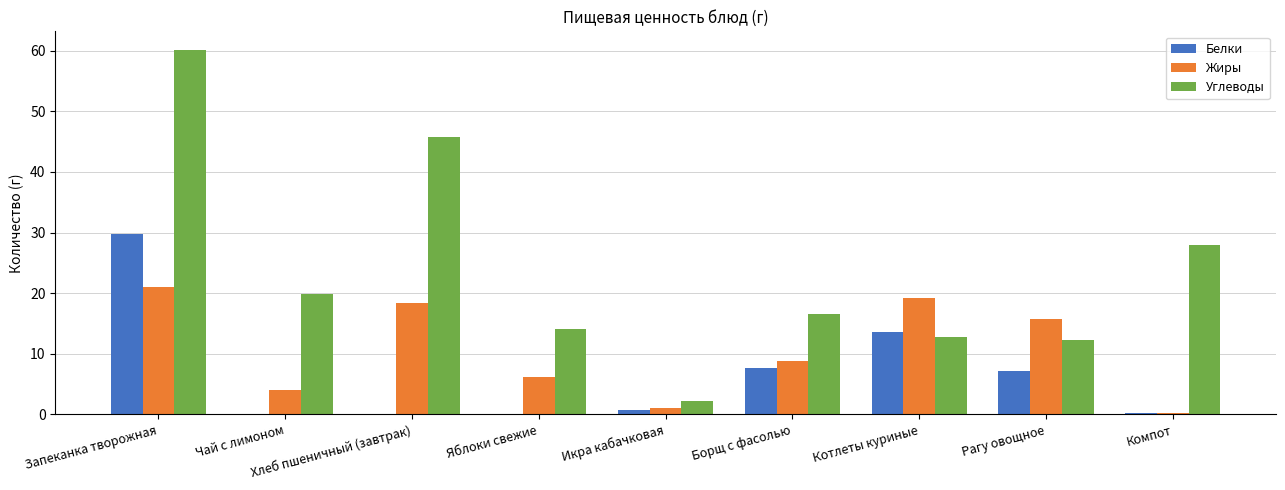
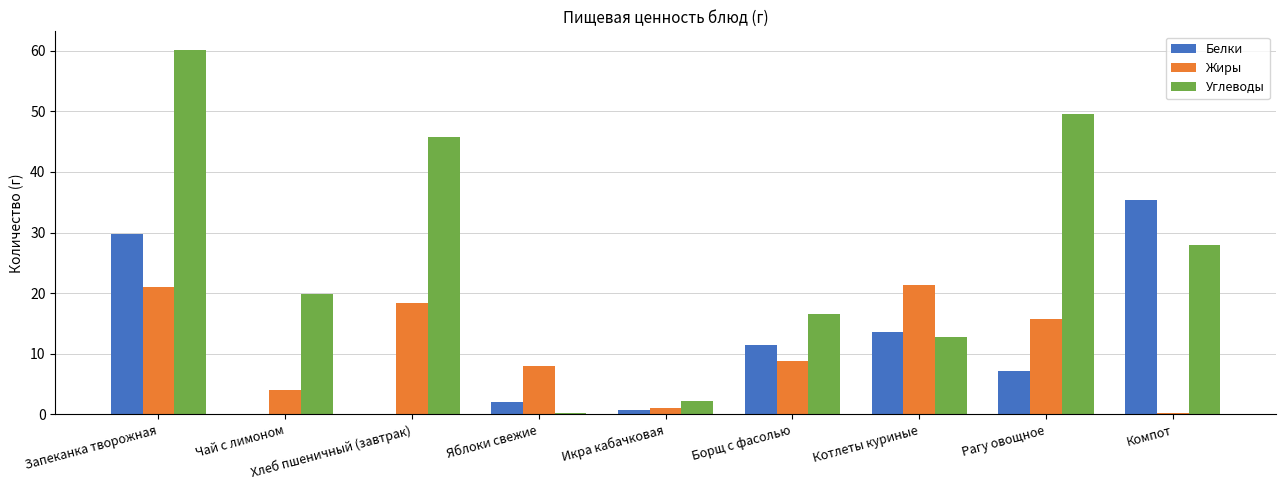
  {
    "Белки": {
      "Запеканка творожная": 30,
      "Хлеб пшеничный (завтрак)": 0,
-     "Яблоки свежие": 0,
+     "Яблоки свежие": 2,
      "Икра кабачковая": 1,
-     "Борщ с фасолью": 8,
+     "Борщ с фасолью": 11,
      "Котлеты куриные": 14,
      "Рагу овощное": 7,
-     "Компот": 0
+     "Компот": 35
    },
    "Жиры": {
      "Запеканка творожная": 21,
      "Чай с лимоном": 4,
      "Хлеб пшеничный (завтрак)": 18,
-     "Яблоки свежие": 6,
+     "Яблоки свежие": 8,
      "Икра кабачковая": 1,
      "Борщ с фасолью": 9,
-     "Котлеты куриные": 19,
+     "Котлеты куриные": 21,
      "Рагу овощное": 16
    },
    "Углеводы": {
      "Запеканка творожная": 60,
      "Чай с лимоном": 20,
      "Хлеб пшеничный (завтрак)": 46,
-     "Яблоки свежие": 14,
+     "Яблоки свежие": 0,
      "Икра кабачковая": 2,
      "Борщ с фасолью": 17,
      "Котлеты куриные": 13,
-     "Рагу овощное": 12,
+     "Рагу овощное": 50,
      "Компот": 28
    }
  }
